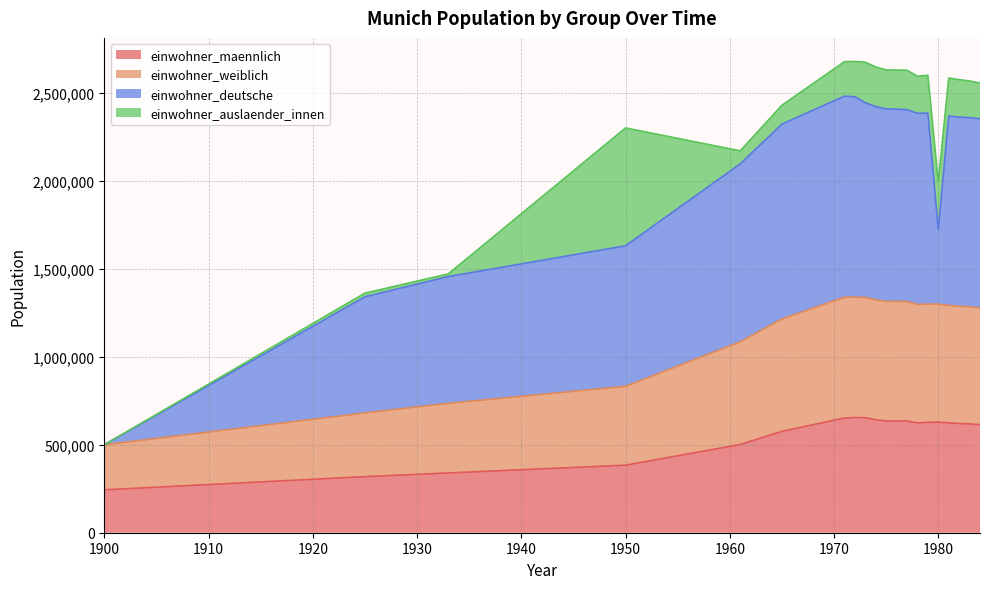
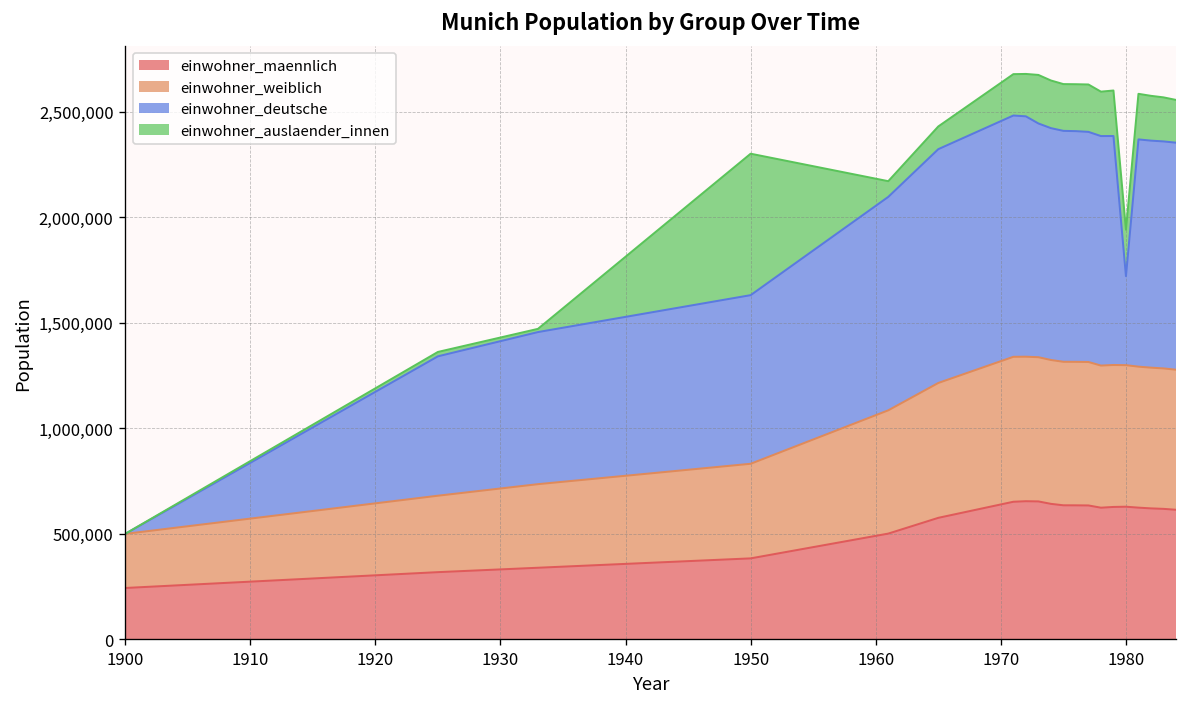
  {
    "einwohner_deutsche": {
      "1950": "800,000",
      "1980": "420,000"
    },
    "einwohner_auslaender_innen": {
      "1950": "670,000",
-     "1980": "270,000"
+     "1980": "220,000"
    }
  }
